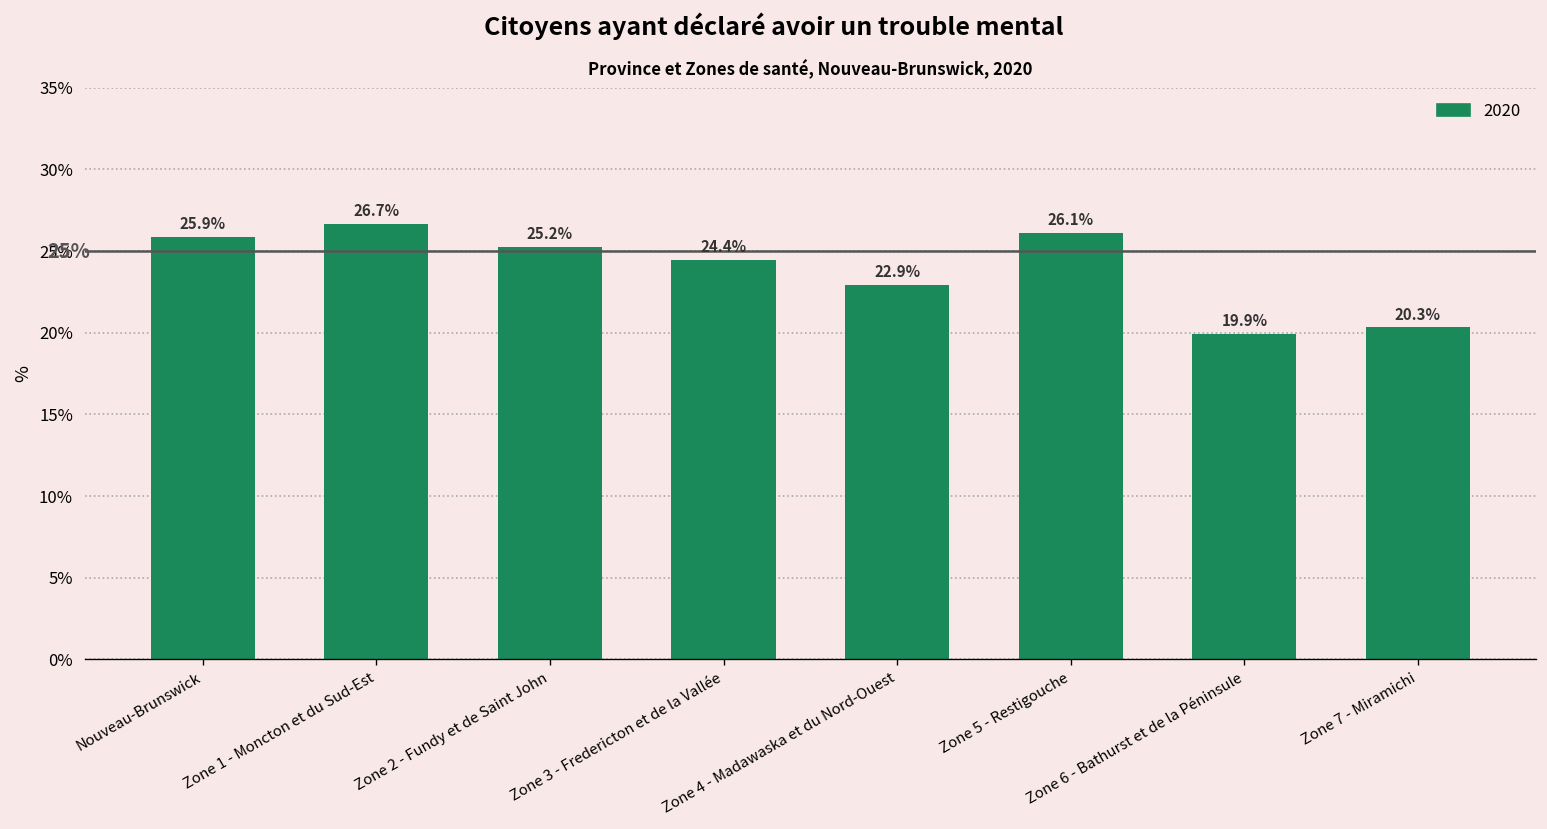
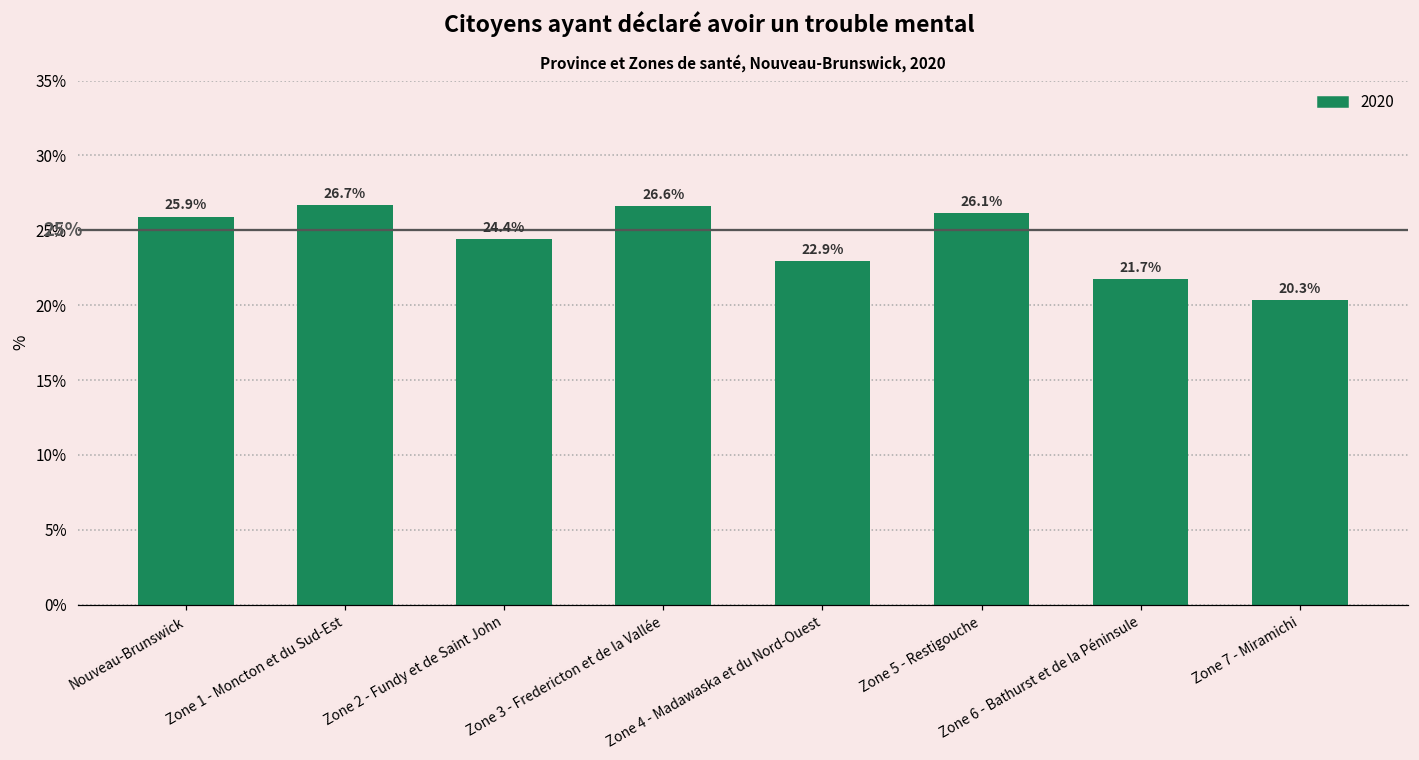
  {
    "Nouveau-Brunswick": "25.9%",
    "Zone 1 - Moncton et du Sud-Est": "26.7%",
-   "Zone 2 - Fundy et de Saint John": "25.2%",
-   "Zone 3 - Fredericton et de la Vallée": "24.4%",
+   "Zone 2 - Fundy et de Saint John": "24.4%",
+   "Zone 3 - Fredericton et de la Vallée": "26.6%",
    "Zone 4 - Madawaska et du Nord-Ouest": "22.9%",
    "Zone 5 - Restigouche": "26.1%",
-   "Zone 6 - Bathurst et de la Péninsule": "19.9%",
+   "Zone 6 - Bathurst et de la Péninsule": "21.7%",
    "Zone 7 - Miramichi": "20.3%"
  }
